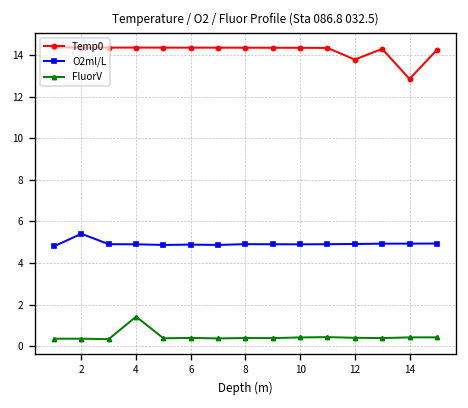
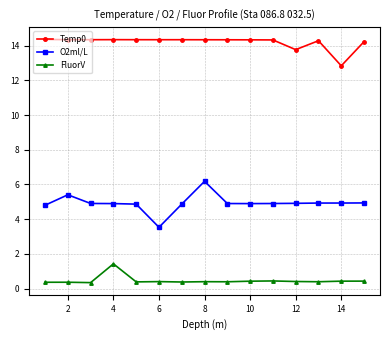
  {
    "Temp0": {
      "4": 14.4,
      "6": 14.3,
      "8": 14.3,
      "10": 14.3,
      "12": 13.8,
      "14": 12.8
    },
    "O2ml/L": {
      "2": 5.4,
      "4": 4.9,
-     "6": 4.9,
-     "8": 4.9,
+     "6": 3.5,
+     "8": 6.2,
      "10": 4.9,
      "12": 4.9,
      "14": 4.9
    },
    "FluorV": {
      "2": 0.4,
      "4": 1.4,
      "6": 0.4,
      "8": 0.4,
      "10": 0.4,
      "12": 0.4,
      "14": 0.4
    }
  }
